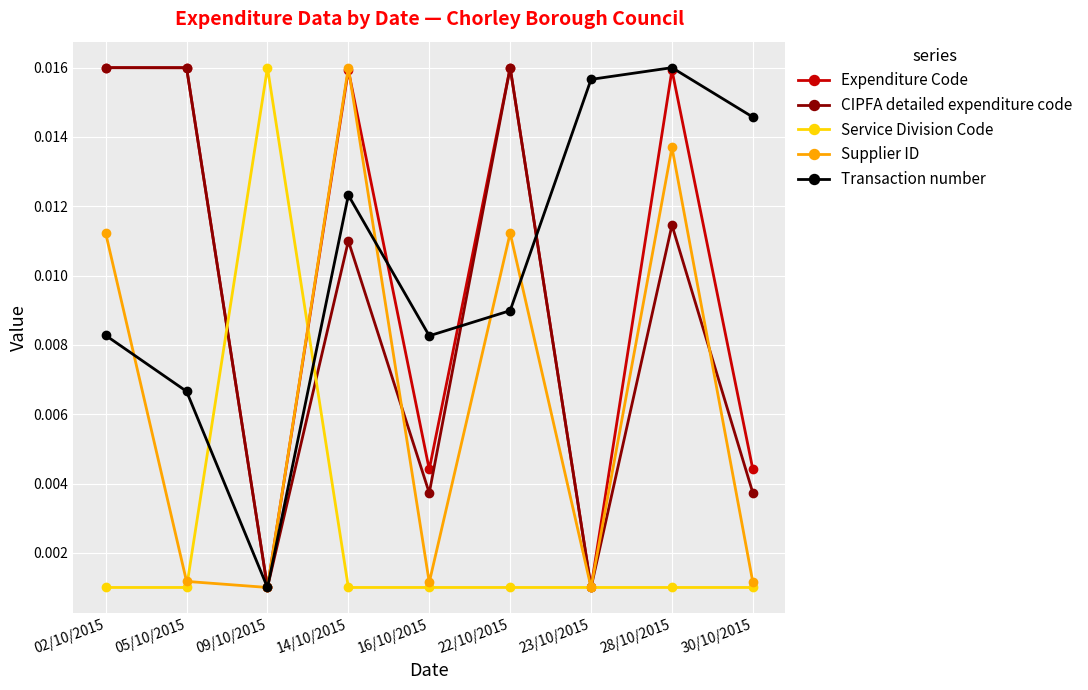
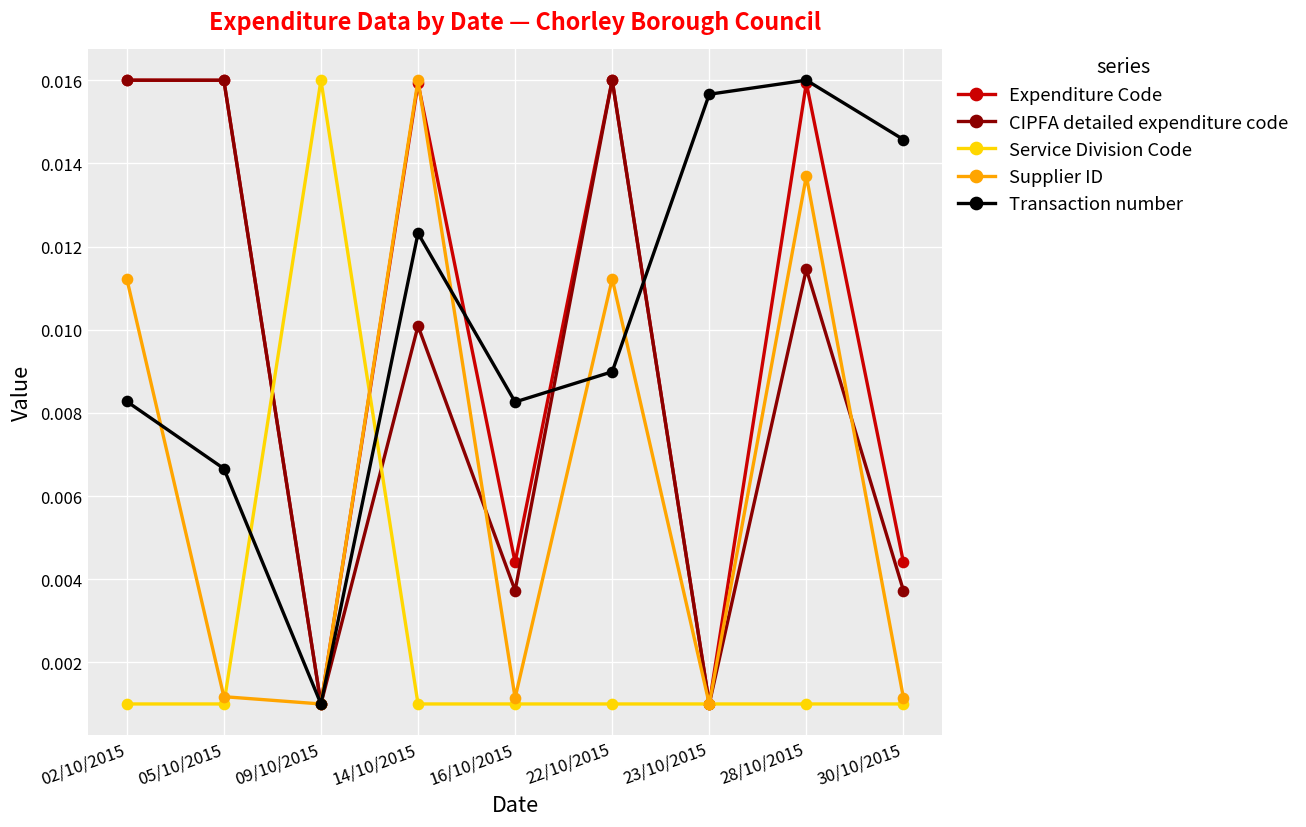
  {
    "Expenditure Code": {
      "14/10/2015": 0.0159,
      "16/10/2015": 0.0044,
      "30/10/2015": 0.0044
    },
    "CIPFA detailed expenditure code": {
-     "14/10/2015": 0.0110,
+     "14/10/2015": 0.0101,
      "16/10/2015": 0.0037,
      "28/10/2015": 0.0115,
      "30/10/2015": 0.0037
    },
    "Transaction number": {
      "02/10/2015": 0.0083,
      "05/10/2015": 0.0067,
      "14/10/2015": 0.0123,
      "16/10/2015": 0.0083,
      "22/10/2015": 0.0090,
      "23/10/2015": 0.0157,
      "30/10/2015": 0.0146
    }
  }
